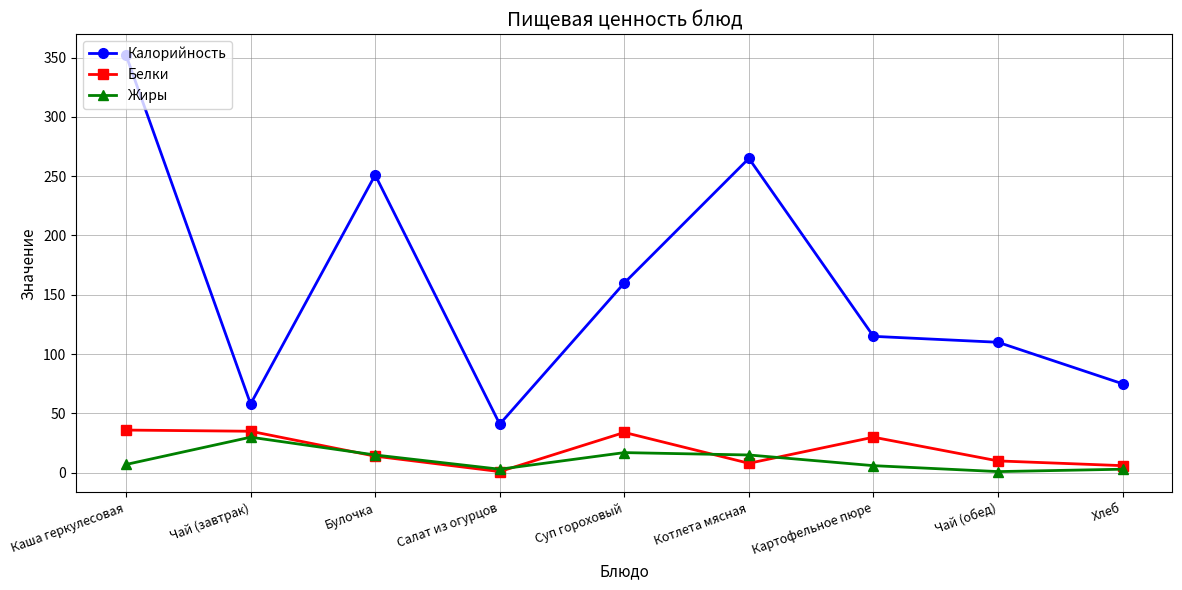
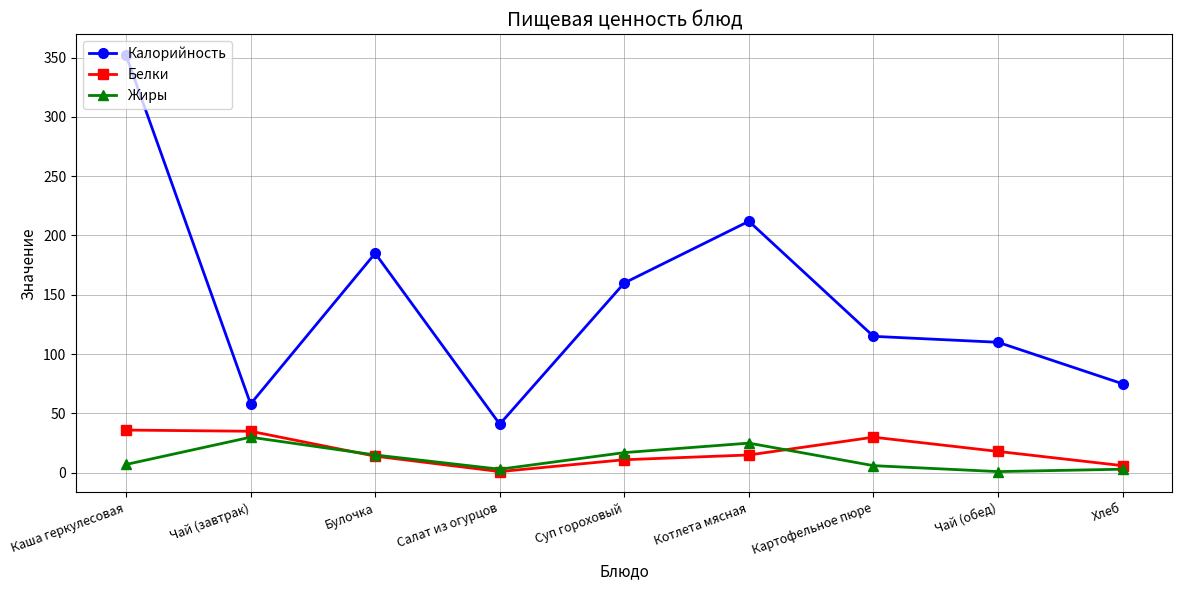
  {
    "Калорийность": {
      "Чай (завтрак)": 58,
-     "Булочка": 251,
+     "Булочка": 185,
      "Салат из огурцов": 41,
      "Суп гороховый": 160,
-     "Котлета мясная": 265,
+     "Котлета мясная": 212,
      "Картофельное пюре": 115,
      "Чай (обед)": 110,
      "Хлеб": 75
    },
    "Белки": {
      "Каша геркулесовая": 36,
      "Чай (завтрак)": 35,
-     "Суп гороховый": 34,
-     "Котлета мясная": 8,
+     "Суп гороховый": 11,
+     "Котлета мясная": 15,
      "Картофельное пюре": 30,
-     "Чай (обед)": 10,
+     "Чай (обед)": 18,
      "Хлеб": 6
    },
    "Жиры": {
      "Каша геркулесовая": 7,
      "Чай (завтрак)": 30,
      "Суп гороховый": 17,
-     "Котлета мясная": 15,
+     "Котлета мясная": 25,
      "Картофельное пюре": 6,
      "Чай (обед)": 1,
      "Хлеб": 3
    }
  }
